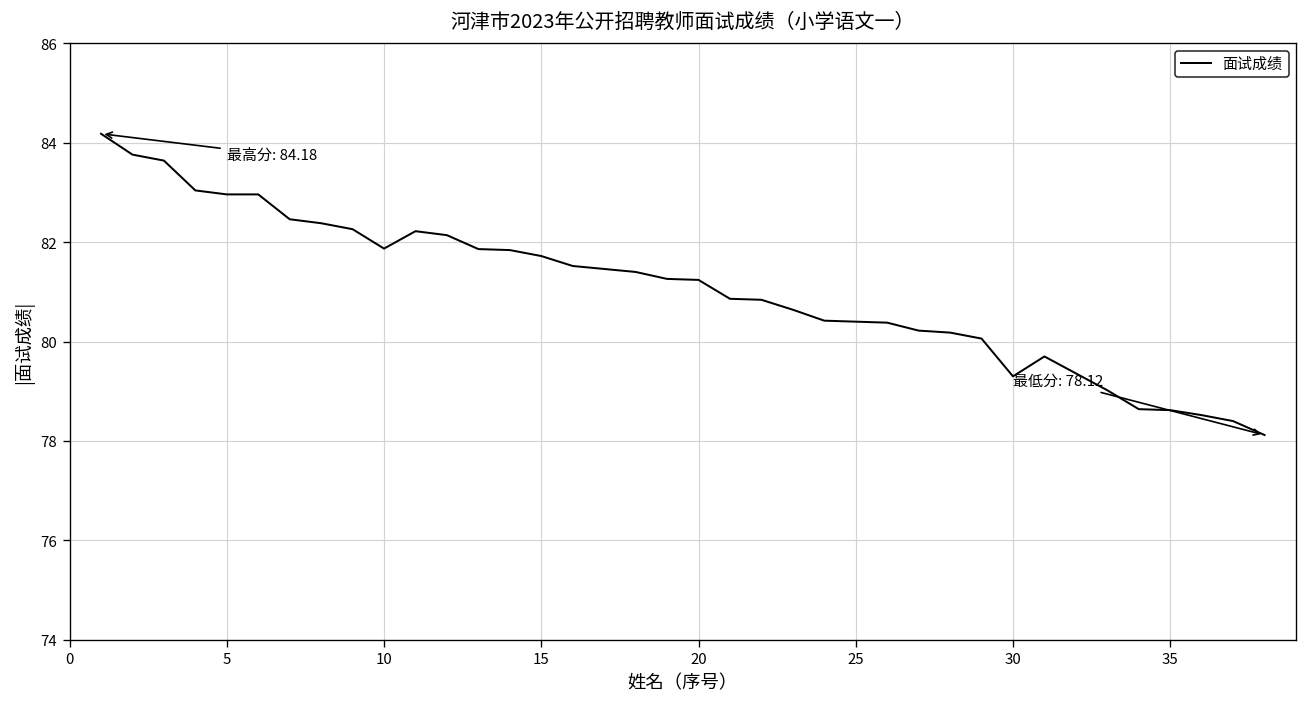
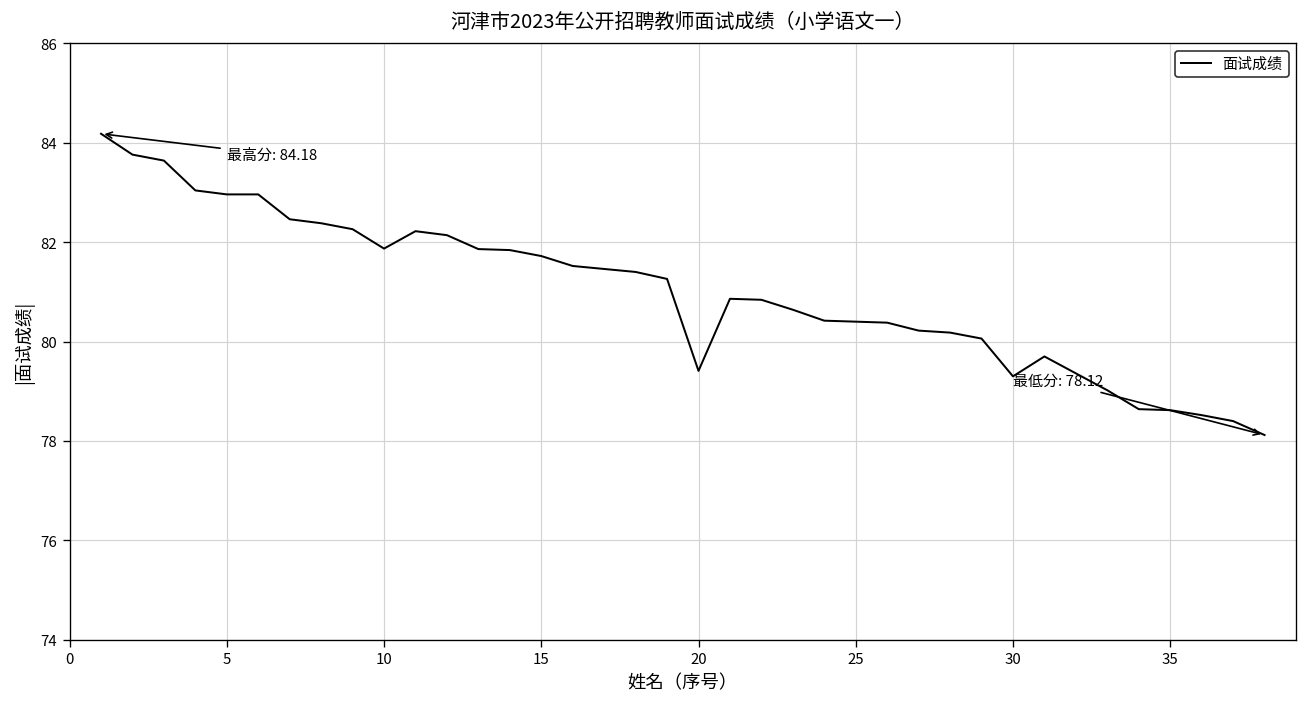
  {
    "5": 83.0,
    "10": 81.9,
    "15": 81.7,
-   "20": 81.2,
+   "20": 79.4,
    "25": 80.4
  }
